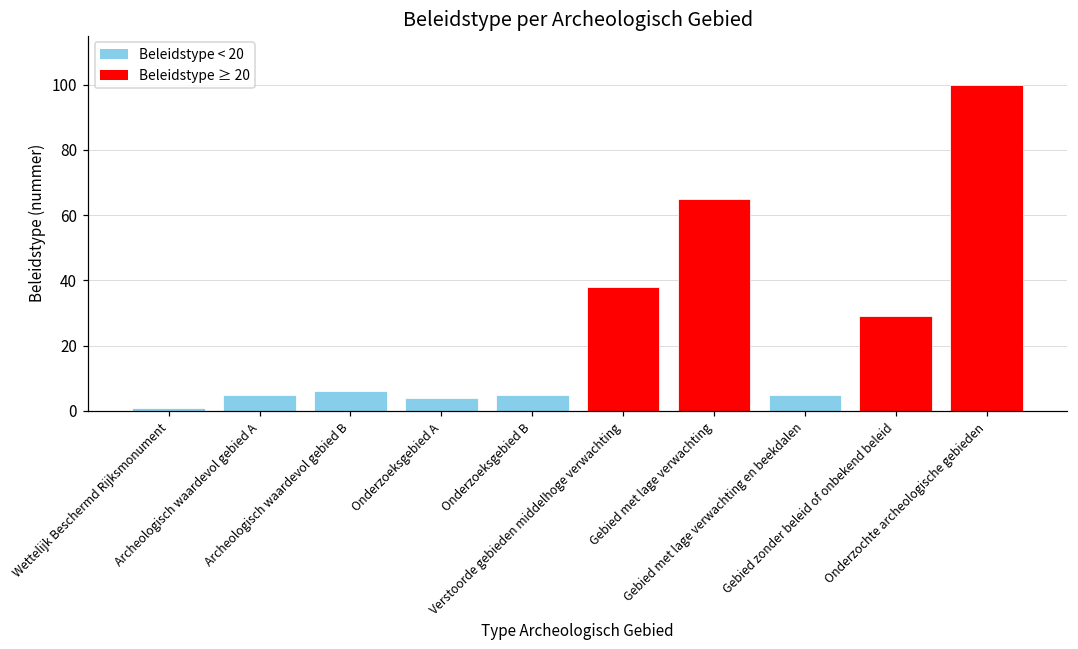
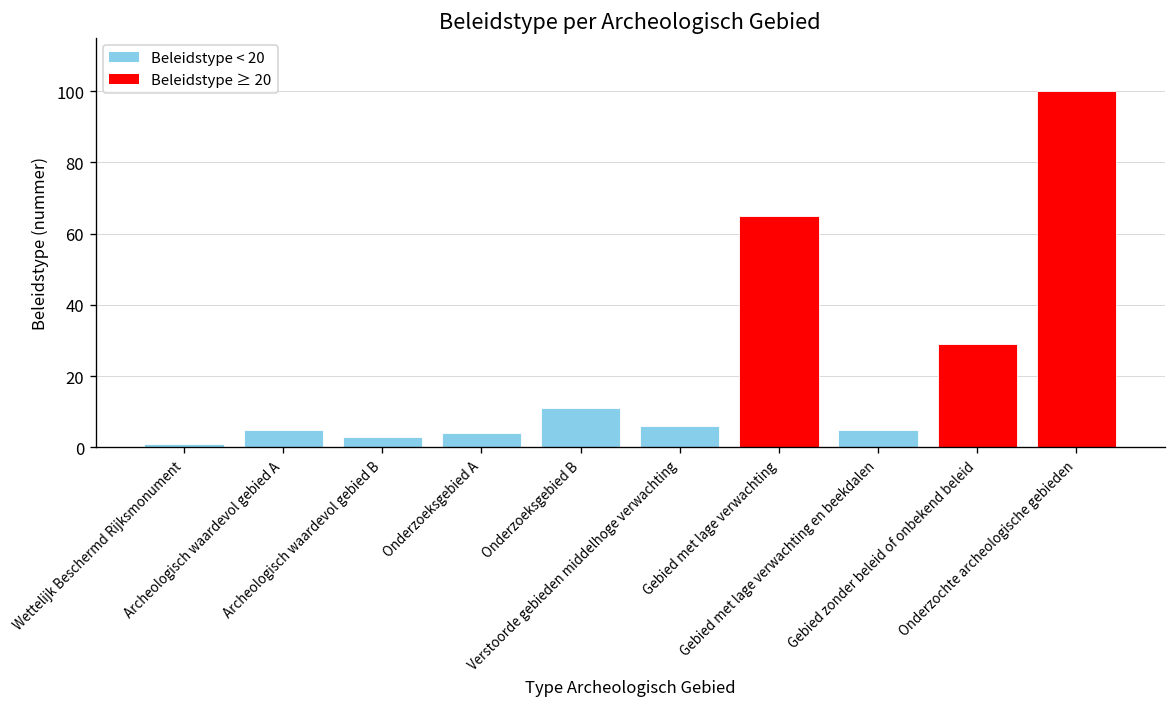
  {
    "Wettelijk Beschermd Rijksmonument": 1,
    "Archeologisch waardevol gebied A": 5,
-   "Archeologisch waardevol gebied B": 6,
+   "Archeologisch waardevol gebied B": 3,
    "Onderzoeksgebied A": 4,
-   "Onderzoeksgebied B": 5,
-   "Verstoorde gebieden middelhoge verwachting": 38,
+   "Onderzoeksgebied B": 11,
+   "Verstoorde gebieden middelhoge verwachting": 6,
    "Gebied met lage verwachting": 65,
    "Gebied met lage verwachting en beekdalen": 5,
    "Gebied zonder beleid of onbekend beleid": 29,
    "Onderzochte archeologische gebieden": 100
  }
